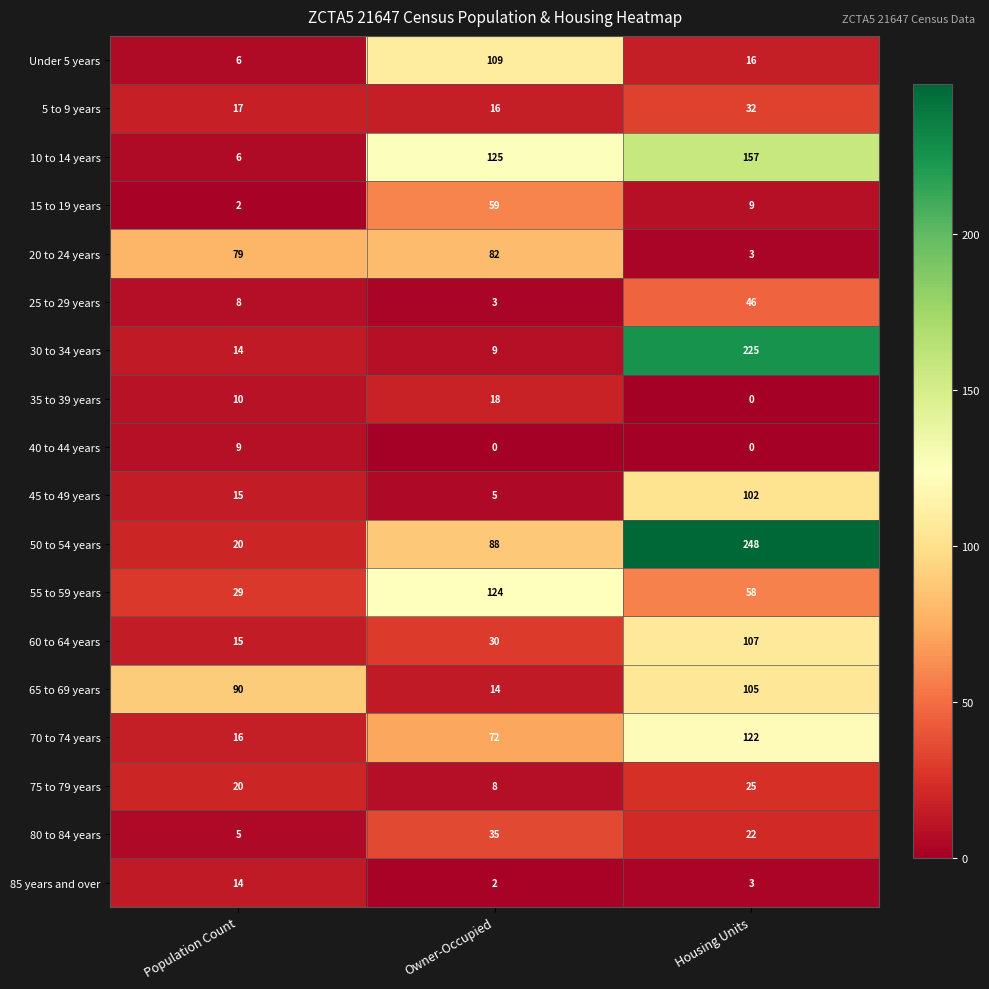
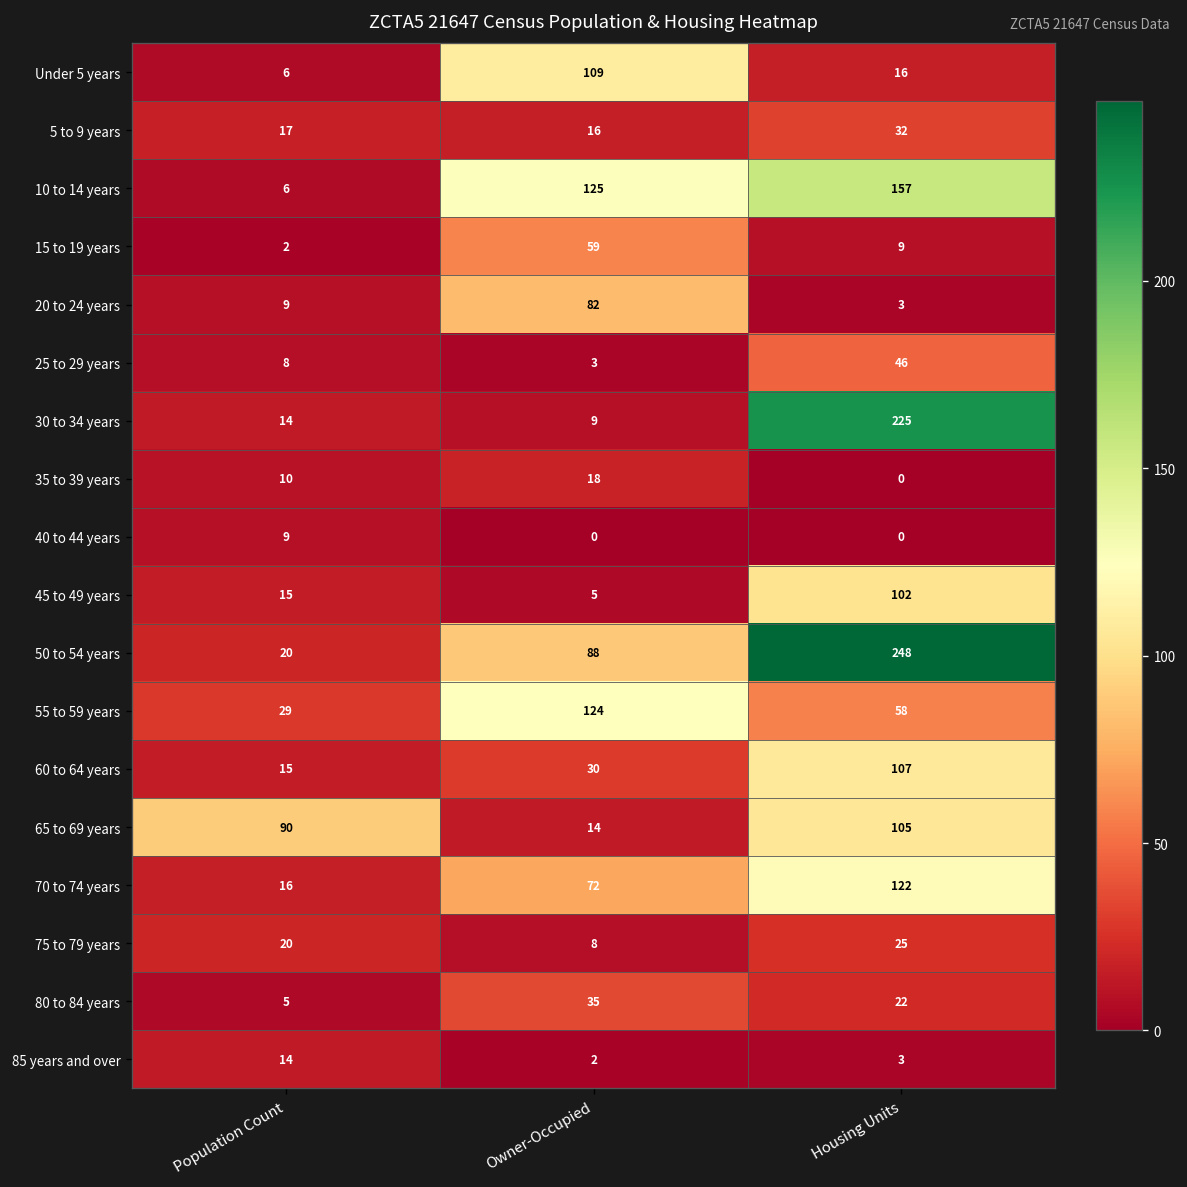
  {
    "Under 5 years": {
      "Population Count": 6,
      "Owner-Occupied": 109,
      "Housing Units": 16
    },
    "5 to 9 years": {
      "Population Count": 17,
      "Owner-Occupied": 16,
      "Housing Units": 32
    },
    "10 to 14 years": {
      "Population Count": 6,
      "Owner-Occupied": 125,
      "Housing Units": 157
    },
    "15 to 19 years": {
      "Population Count": 2,
      "Owner-Occupied": 59,
      "Housing Units": 9
    },
    "20 to 24 years": {
-     "Population Count": 79,
+     "Population Count": 9,
      "Owner-Occupied": 82,
      "Housing Units": 3
    },
    "25 to 29 years": {
      "Population Count": 8,
      "Owner-Occupied": 3,
      "Housing Units": 46
    },
    "30 to 34 years": {
      "Population Count": 14,
      "Owner-Occupied": 9,
      "Housing Units": 225
    },
    "35 to 39 years": {
      "Population Count": 10,
      "Owner-Occupied": 18,
      "Housing Units": 0
    },
    "40 to 44 years": {
      "Population Count": 9,
      "Owner-Occupied": 0,
      "Housing Units": 0
    },
    "45 to 49 years": {
      "Population Count": 15,
      "Owner-Occupied": 5,
      "Housing Units": 102
    },
    "50 to 54 years": {
      "Population Count": 20,
      "Owner-Occupied": 88,
      "Housing Units": 248
    },
    "55 to 59 years": {
      "Population Count": 29,
      "Owner-Occupied": 124,
      "Housing Units": 58
    },
    "60 to 64 years": {
      "Population Count": 15,
      "Owner-Occupied": 30,
      "Housing Units": 107
    },
    "65 to 69 years": {
      "Population Count": 90,
      "Owner-Occupied": 14,
      "Housing Units": 105
    },
    "70 to 74 years": {
      "Population Count": 16,
      "Owner-Occupied": 72,
      "Housing Units": 122
    },
    "75 to 79 years": {
      "Population Count": 20,
      "Owner-Occupied": 8,
      "Housing Units": 25
    },
    "80 to 84 years": {
      "Population Count": 5,
      "Owner-Occupied": 35,
      "Housing Units": 22
    },
    "85 years and over": {
      "Population Count": 14,
      "Owner-Occupied": 2,
      "Housing Units": 3
    }
  }
